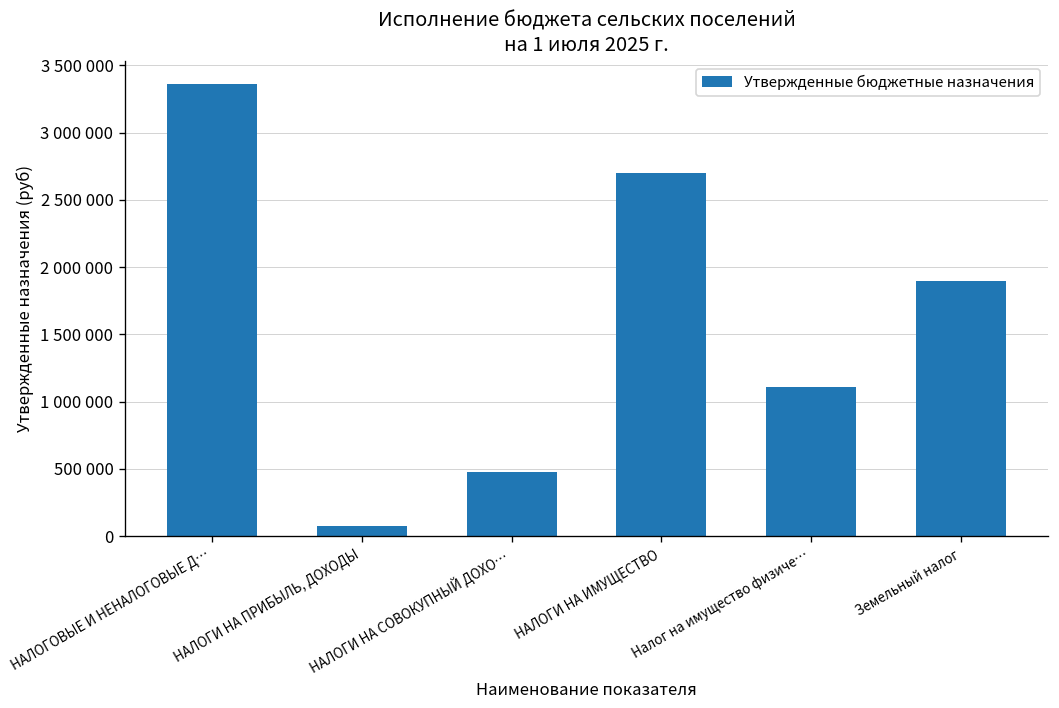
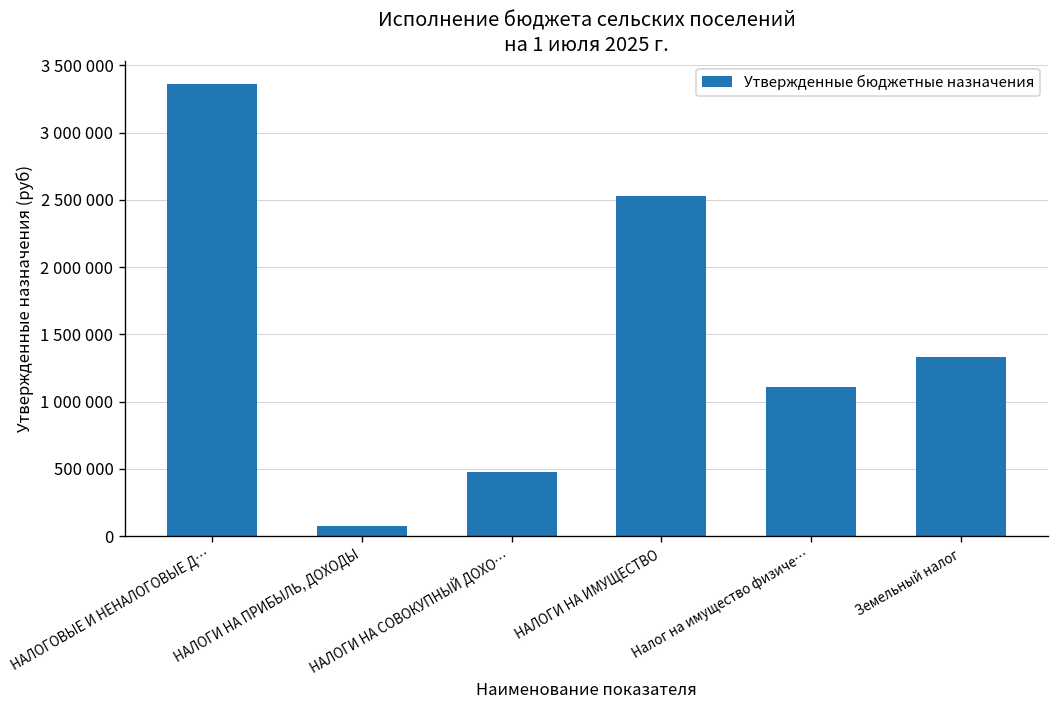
  {
    "НАЛОГОВЫЕ И НЕНАЛОГОВЫЕ Д…": 3360000,
    "НАЛОГИ НА ПРИБЫЛЬ, ДОХОДЫ": 80000,
    "НАЛОГИ НА СОВОКУПНЫЙ ДОХО…": 480000,
-   "НАЛОГИ НА ИМУЩЕСТВО": 2700000,
+   "НАЛОГИ НА ИМУЩЕСТВО": 2530000,
    "Налог на имущество физиче…": 1110000,
-   "Земельный налог": 1900000
+   "Земельный налог": 1330000
  }
